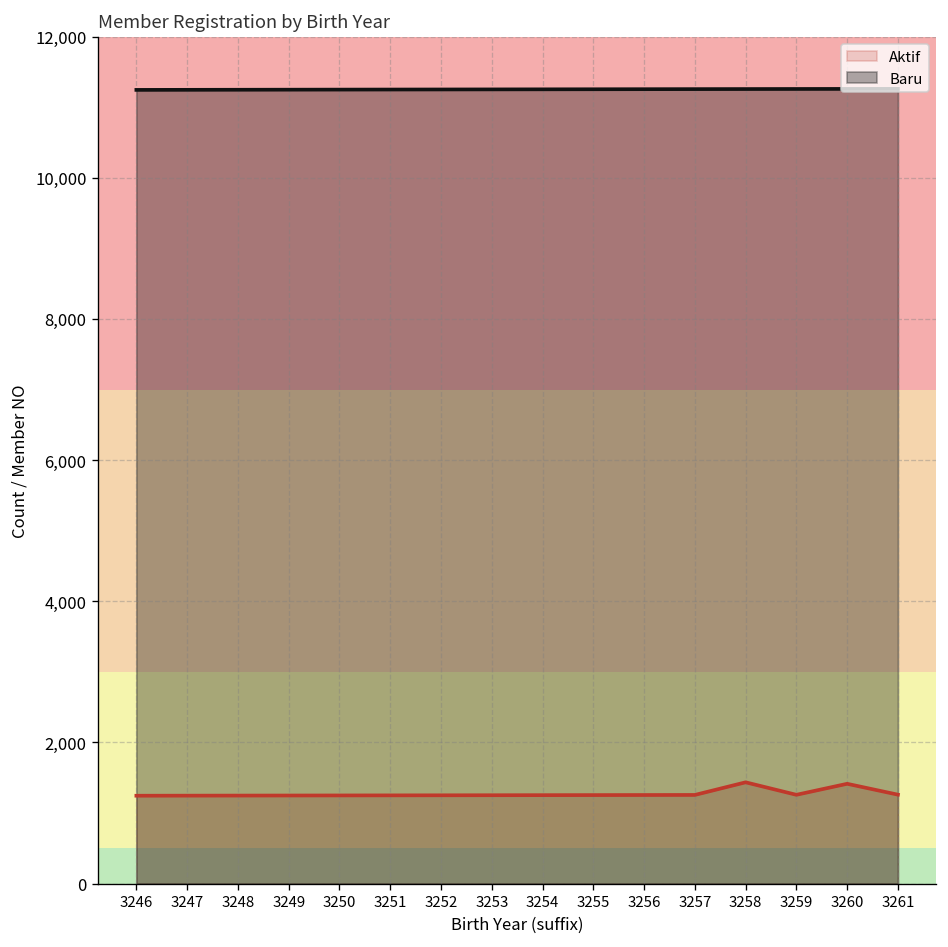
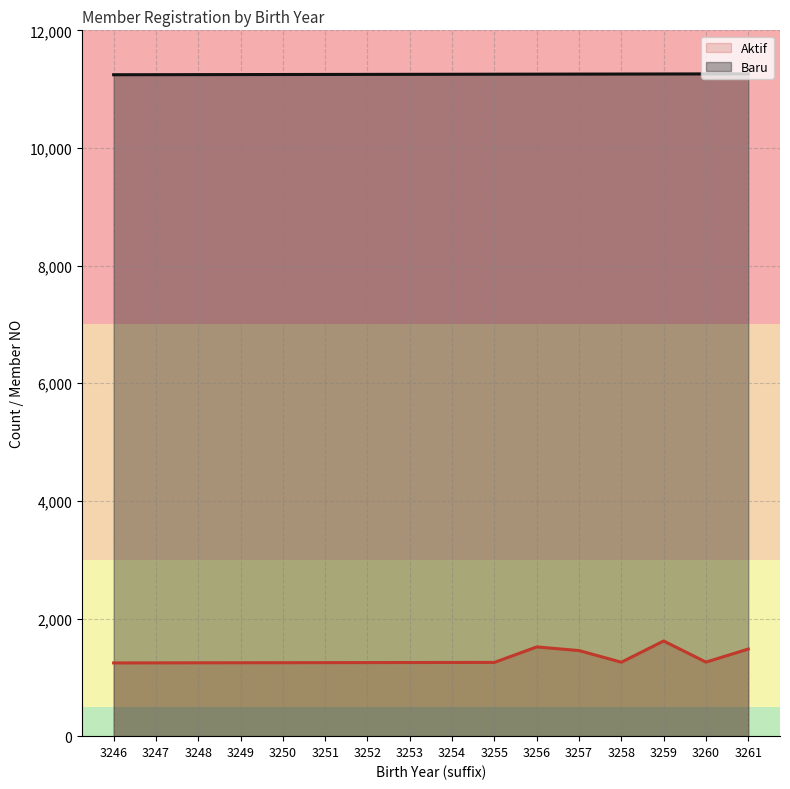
  {
    "Aktif": {
      "3246": "1,200",
      "3247": "1,200",
      "3248": "1,200",
      "3249": "1,200",
      "3250": "1,200",
      "3251": "1,300",
      "3252": "1,300",
      "3253": "1,300",
      "3254": "1,300",
      "3255": "1,300",
-     "3256": "1,300",
-     "3257": "1,300",
-     "3258": "1,400",
-     "3259": "1,300",
-     "3260": "1,400",
-     "3261": "1,300"
+     "3256": "1,500",
+     "3257": "1,500",
+     "3258": "1,300",
+     "3259": "1,600",
+     "3260": "1,300",
+     "3261": "1,500"
    },
    "Baru": {
      "3246": "11,200",
      "3247": "11,200",
      "3248": "11,200",
      "3249": "11,200",
      "3250": "11,200",
      "3251": "11,300",
      "3252": "11,300",
      "3253": "11,300",
      "3254": "11,300",
      "3255": "11,300",
      "3256": "11,300",
      "3257": "11,300",
      "3258": "11,300",
      "3259": "11,300"
    }
  }
